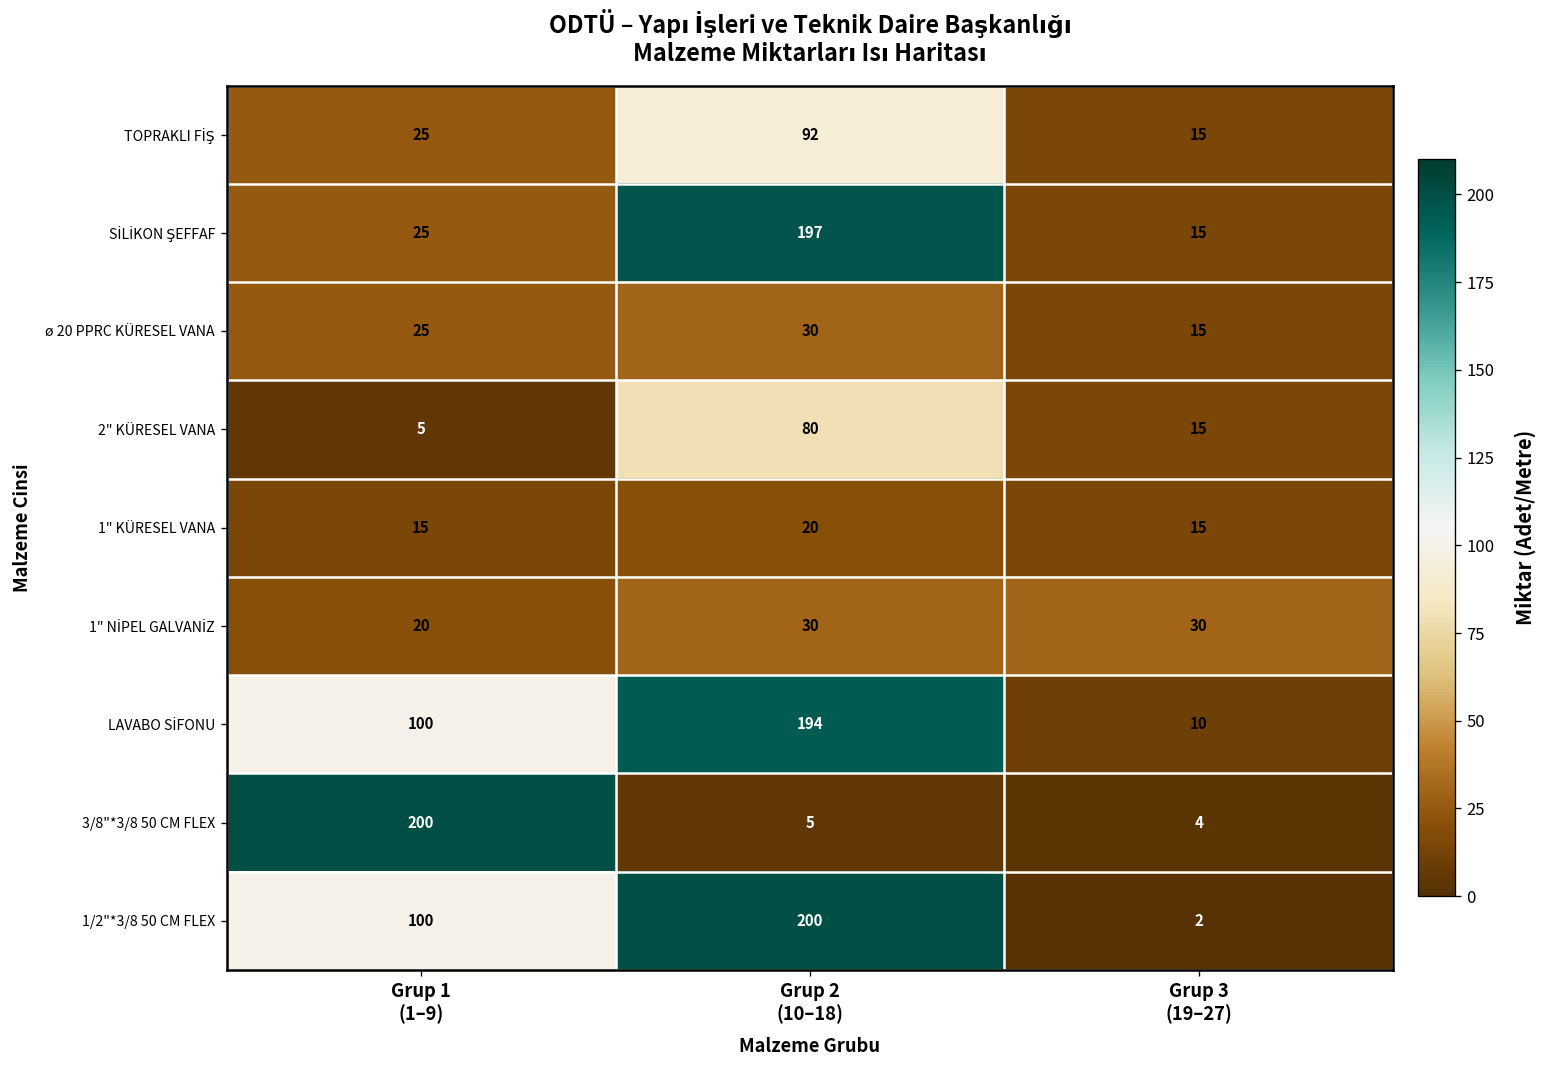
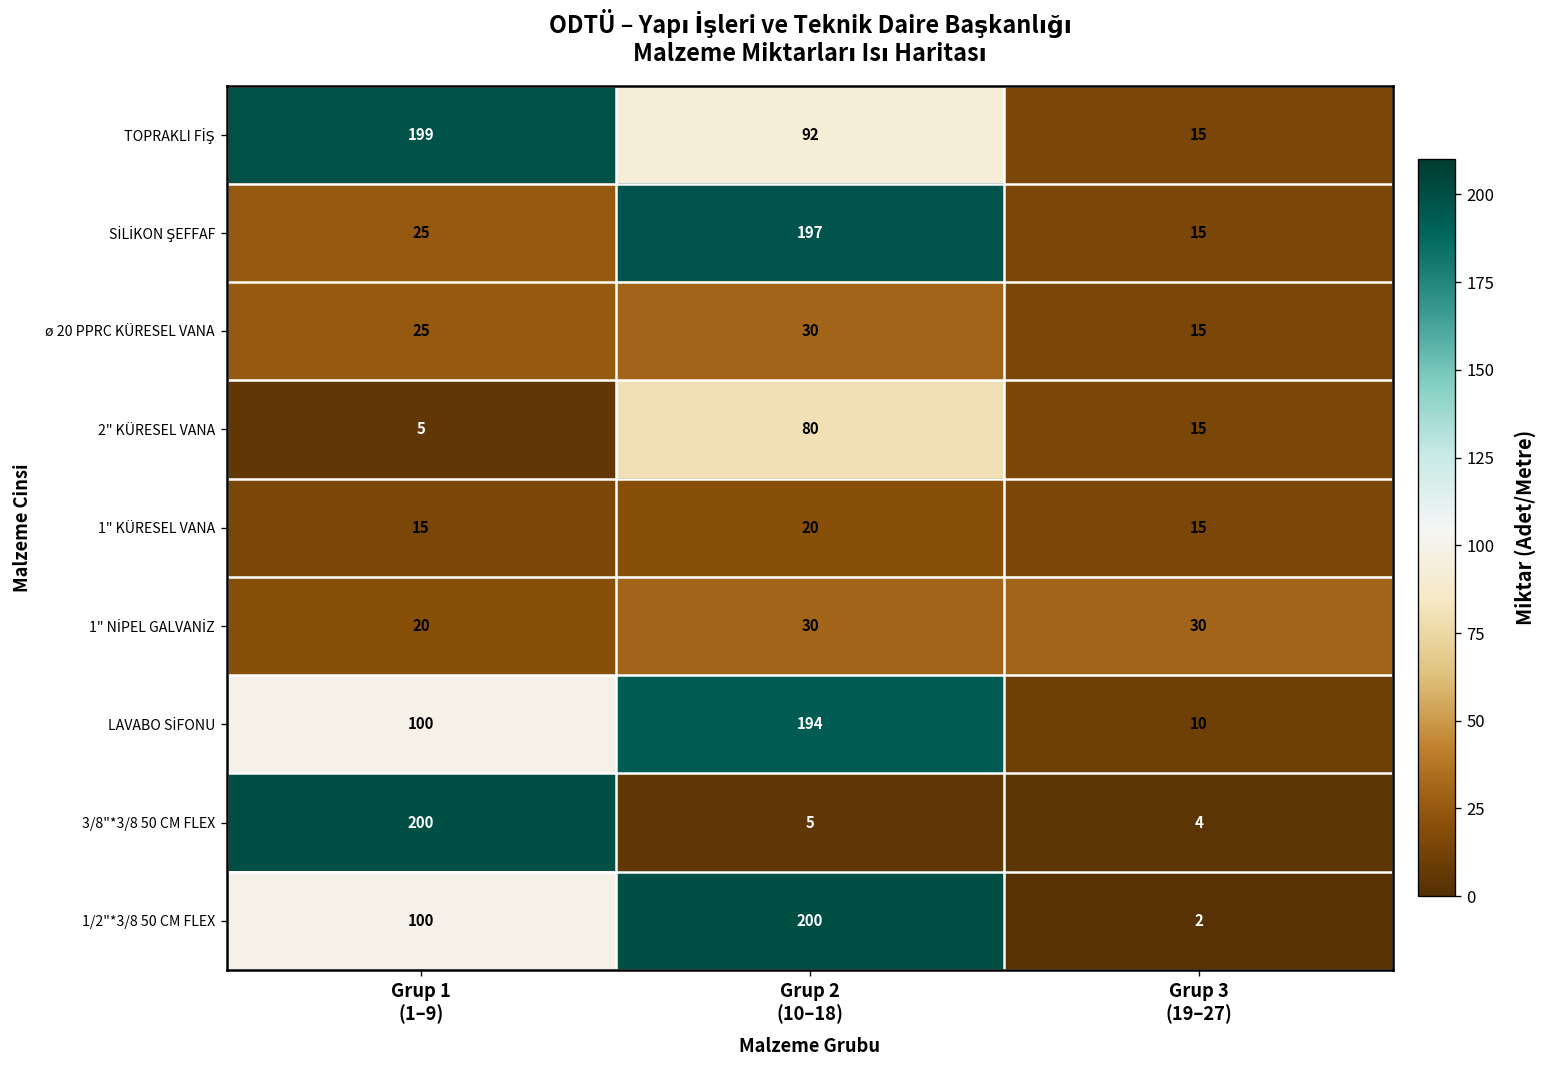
  {
    "TOPRAKLI FİŞ": {
-     "Grup 1 (1–9)": 25,
+     "Grup 1 (1–9)": 199,
      "Grup 2 (10–18)": 92,
      "Grup 3 (19–27)": 15
    },
    "SİLİKON ŞEFFAF": {
      "Grup 1 (1–9)": 25,
      "Grup 2 (10–18)": 197,
      "Grup 3 (19–27)": 15
    },
    "ø 20 PPRC KÜRESEL VANA": {
      "Grup 1 (1–9)": 25,
      "Grup 2 (10–18)": 30,
      "Grup 3 (19–27)": 15
    },
    "2\" KÜRESEL VANA": {
      "Grup 1 (1–9)": 5,
      "Grup 2 (10–18)": 80,
      "Grup 3 (19–27)": 15
    },
    "1\" KÜRESEL VANA": {
      "Grup 1 (1–9)": 15,
      "Grup 2 (10–18)": 20,
      "Grup 3 (19–27)": 15
    },
    "1\" NİPEL GALVANİZ": {
      "Grup 1 (1–9)": 20,
      "Grup 2 (10–18)": 30,
      "Grup 3 (19–27)": 30
    },
    "LAVABO SİFONU": {
      "Grup 1 (1–9)": 100,
      "Grup 2 (10–18)": 194,
      "Grup 3 (19–27)": 10
    },
    "3/8\"*3/8 50 CM FLEX": {
      "Grup 1 (1–9)": 200,
      "Grup 2 (10–18)": 5,
      "Grup 3 (19–27)": 4
    },
    "1/2\"*3/8 50 CM FLEX": {
      "Grup 1 (1–9)": 100,
      "Grup 2 (10–18)": 200,
      "Grup 3 (19–27)": 2
    }
  }
